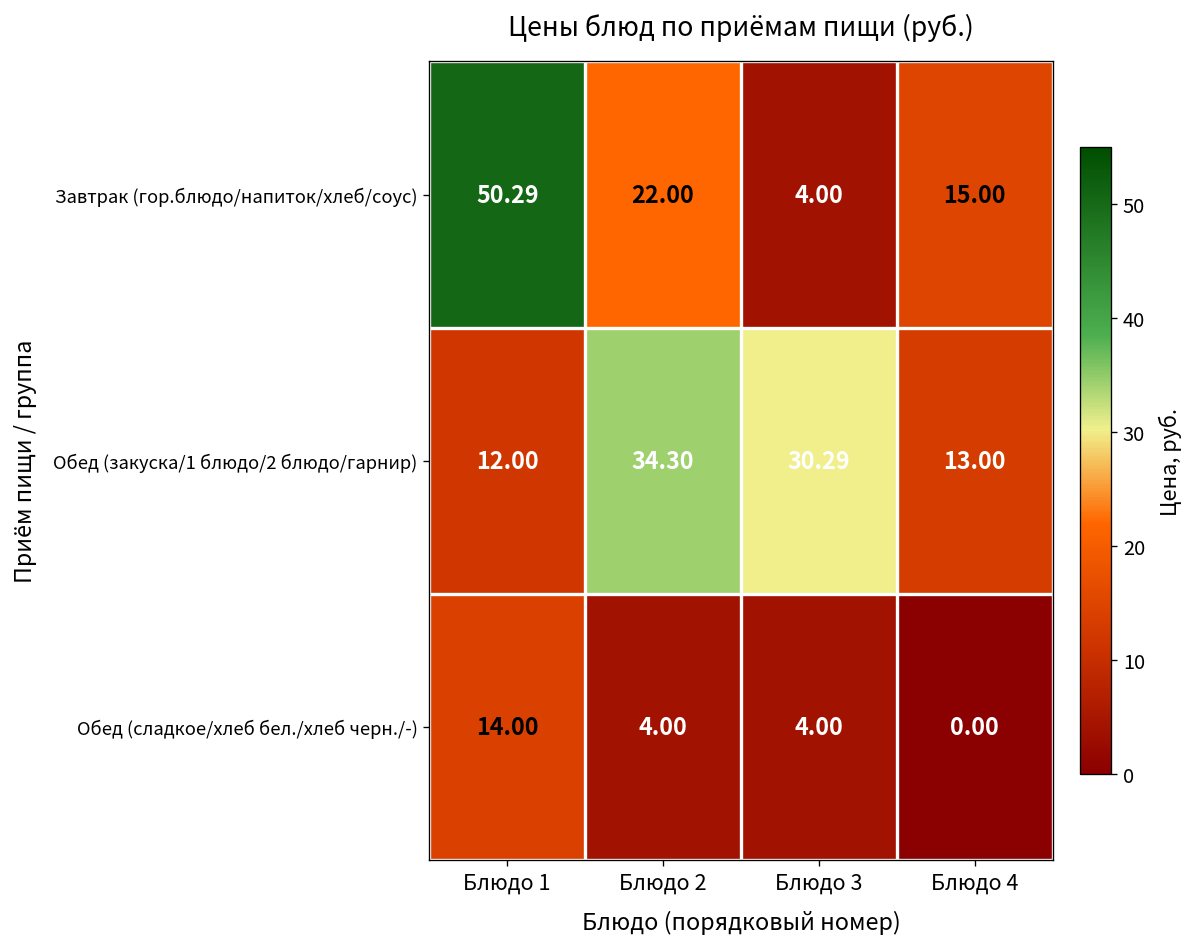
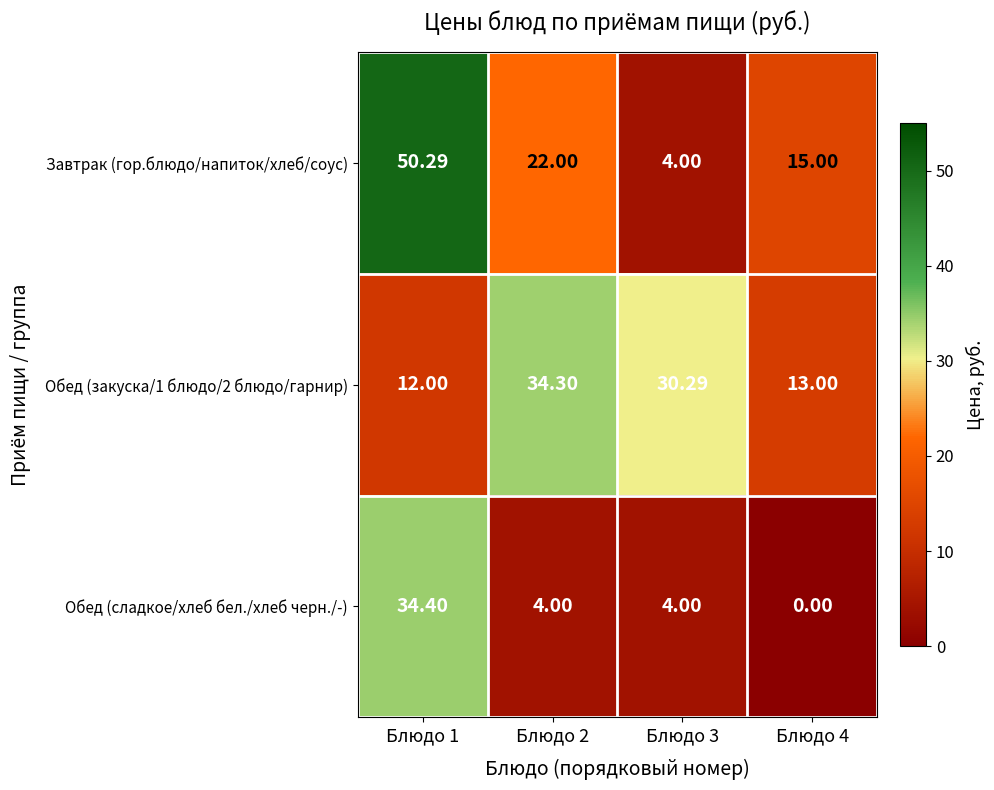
  {
    "Завтрак (гор.блюдо/напиток/хлеб/соус)": {
      "Блюдо 1": 50.29,
      "Блюдо 2": 22.00,
      "Блюдо 3": 4.00,
      "Блюдо 4": 15.00
    },
    "Обед (закуска/1 блюдо/2 блюдо/гарнир)": {
      "Блюдо 1": 12.00,
      "Блюдо 2": 34.30,
      "Блюдо 3": 30.29,
      "Блюдо 4": 13.00
    },
    "Обед (сладкое/хлеб бел./хлеб черн./-)": {
-     "Блюдо 1": 14.00,
+     "Блюдо 1": 34.40,
      "Блюдо 2": 4.00,
      "Блюдо 3": 4.00,
      "Блюдо 4": 0.00
    }
  }
